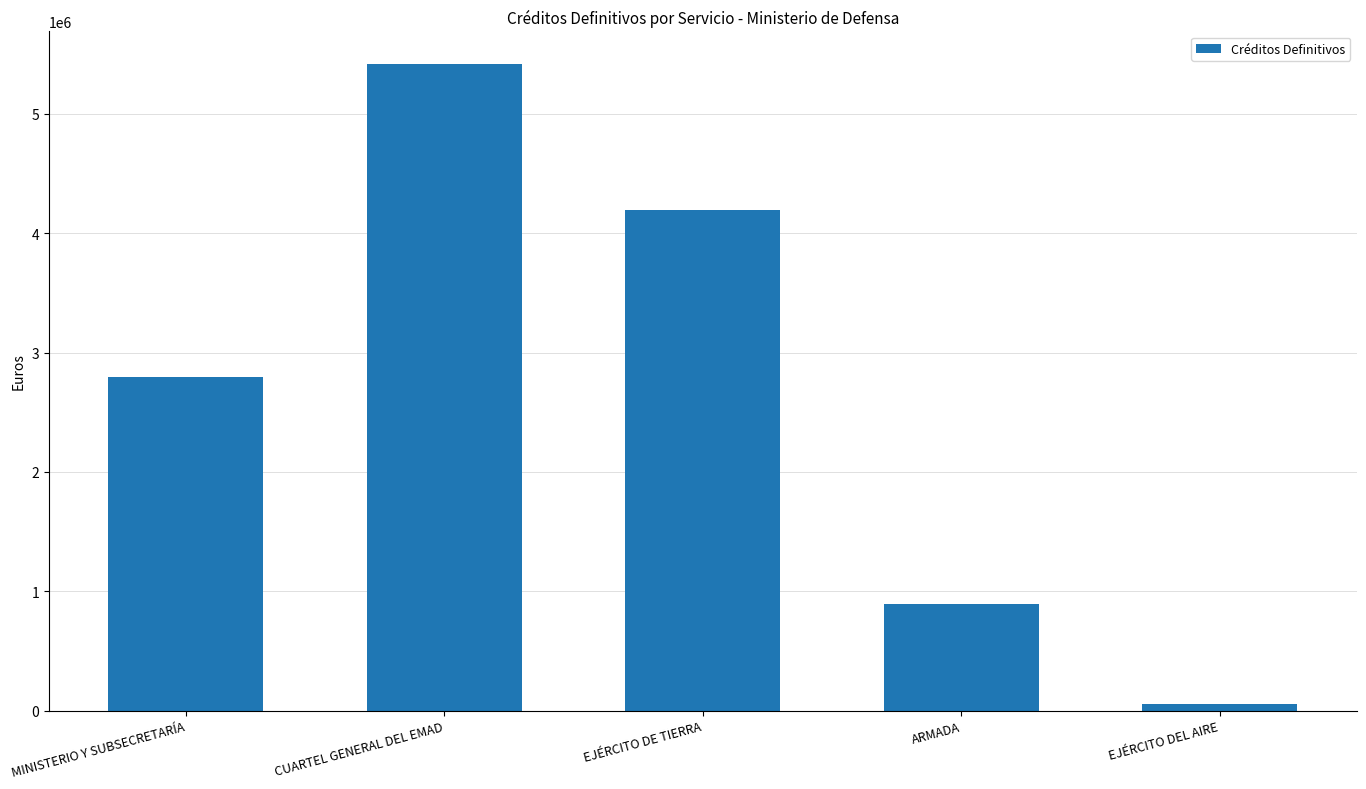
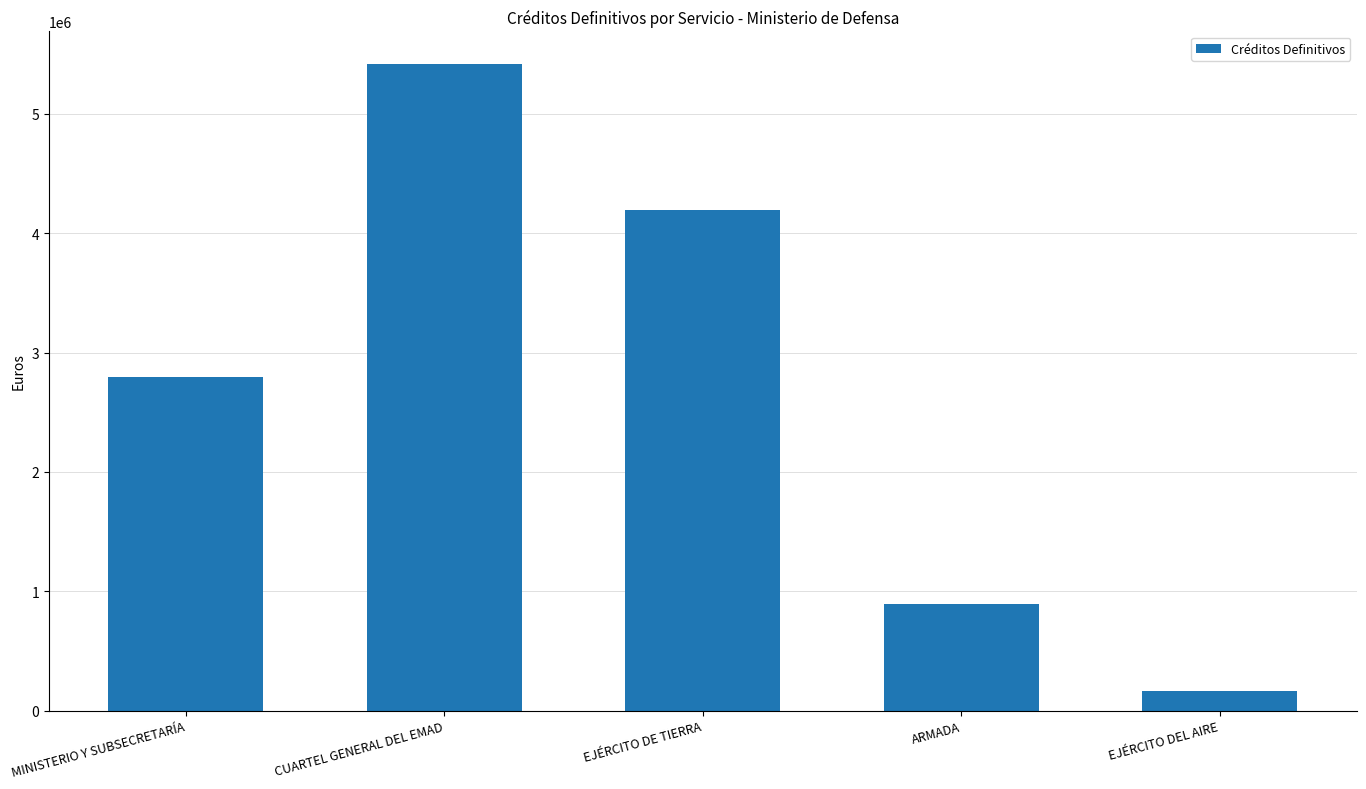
  {
    "MINISTERIO Y SUBSECRETARÍA": 2800000,
    "CUARTEL GENERAL DEL EMAD": 5420000,
    "EJÉRCITO DE TIERRA": 4190000,
    "ARMADA": 890000,
-   "EJÉRCITO DEL AIRE": 60000
+   "EJÉRCITO DEL AIRE": 160000
  }
